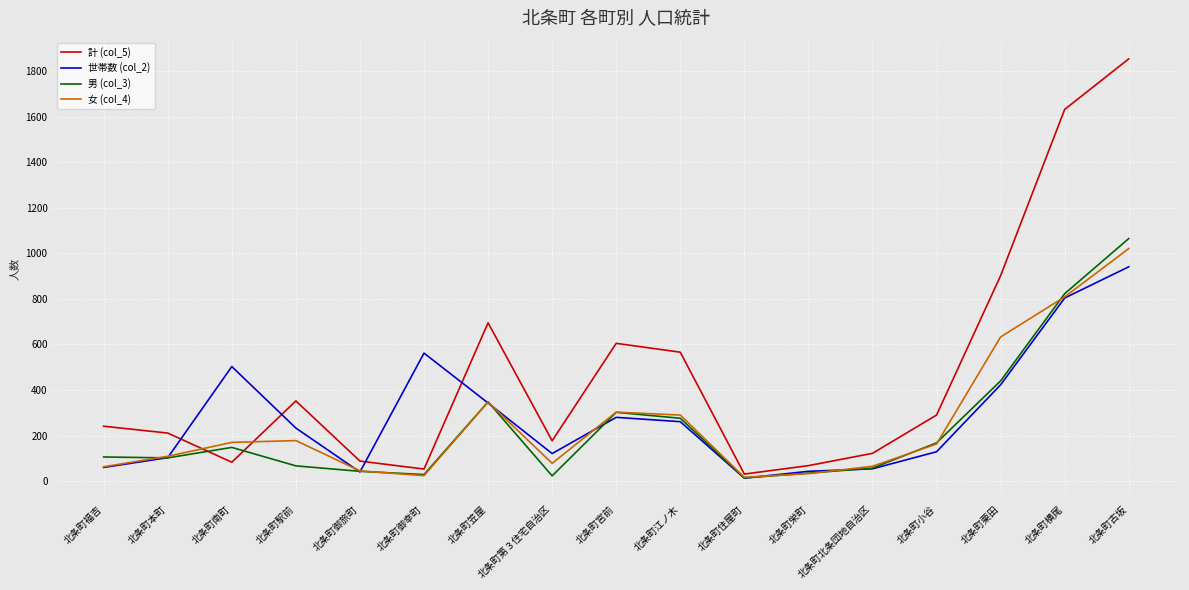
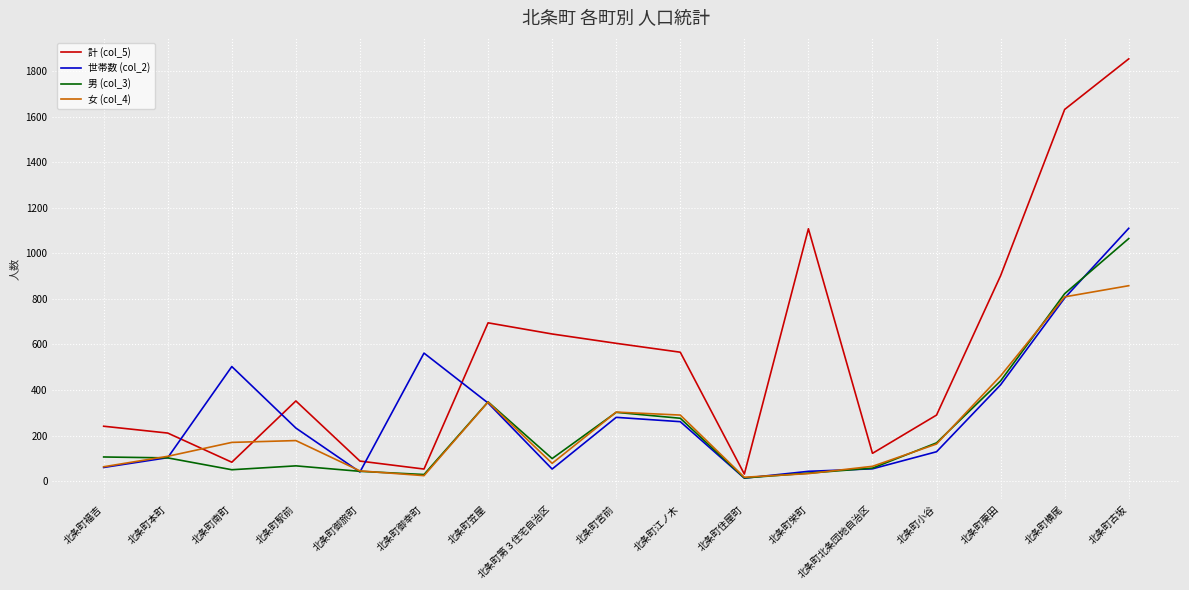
  {
    "計 (col_5)": {
      "北条町福吉": 240,
      "北条町本町": 210,
      "北条町南町": 80,
      "北条町駅前": 350,
      "北条町御旅町": 90,
      "北条町御幸町": 50,
      "北条町笠屋": 700,
-     "北条町第３住宅自治区": 180,
+     "北条町第３住宅自治区": 650,
      "北条町宮前": 610,
      "北条町江ノ木": 570,
      "北条町住屋町": 30,
-     "北条町栄町": 70,
+     "北条町栄町": 1110,
      "北条町北条団地自治区": 120,
      "北条町小谷": 290,
      "北条町栗田": 900,
      "北条町横尾": 1630,
      "北条町古坂": 1850
    },
    "世帯数 (col_2)": {
      "北条町南町": 500,
      "北条町駅前": 230,
      "北条町御幸町": 560,
-     "北条町第３住宅自治区": 120,
+     "北条町第３住宅自治区": 50,
      "北条町宮前": 280,
      "北条町江ノ木": 260,
      "北条町小谷": 130,
      "北条町栗田": 420,
-     "北条町古坂": 940
+     "北条町古坂": 1110
    },
    "男 (col_3)": {
      "北条町福吉": 110,
-     "北条町南町": 150,
+     "北条町南町": 50,
      "北条町駅前": 70,
-     "北条町第３住宅自治区": 20,
+     "北条町第３住宅自治区": 100,
      "北条町江ノ木": 280,
      "北条町栗田": 440,
      "北条町横尾": 820,
      "北条町古坂": 1070
    },
    "女 (col_4)": {
      "北条町南町": 170,
      "北条町駅前": 180,
      "北条町第３住宅自治区": 80,
      "北条町江ノ木": 290,
-     "北条町栗田": 630,
-     "北条町古坂": 1020
+     "北条町栗田": 460,
+     "北条町古坂": 860
    }
  }
